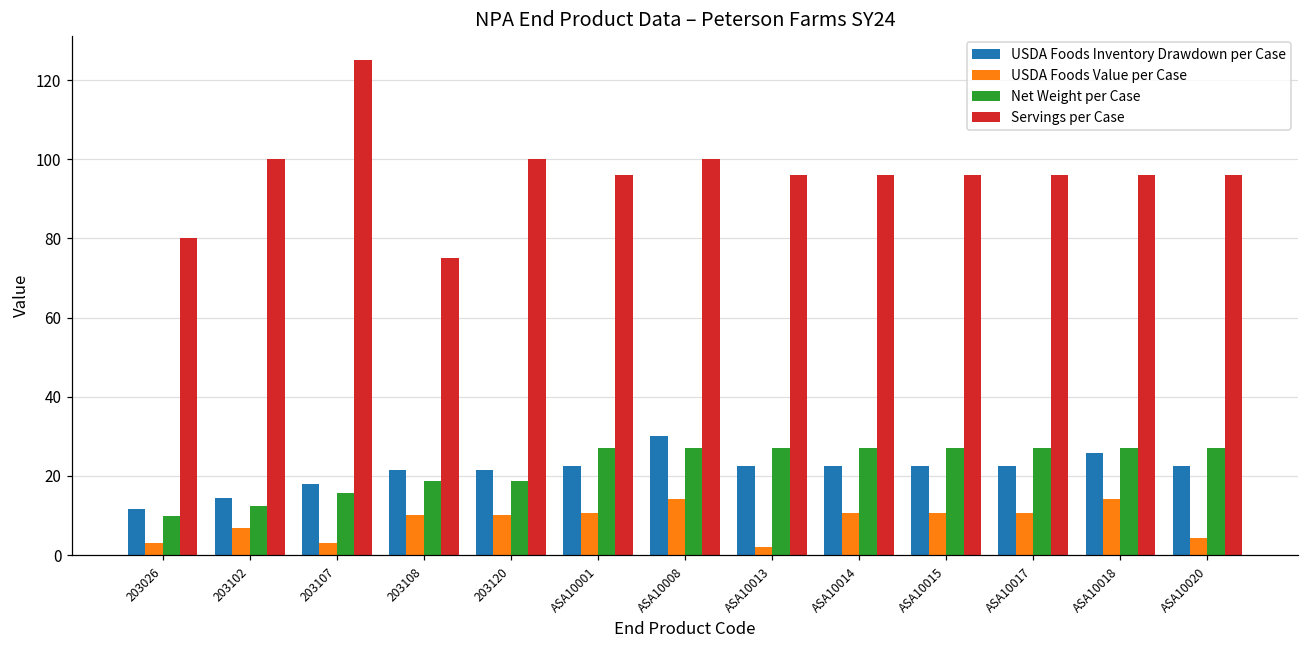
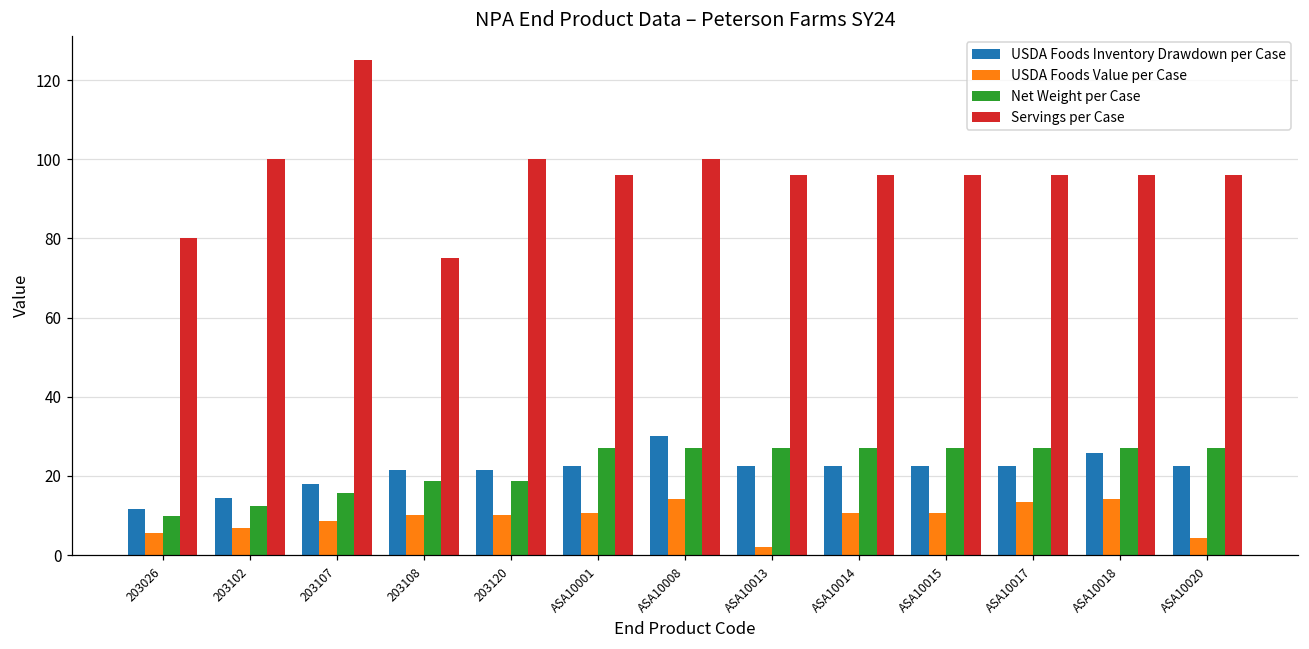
  {
    "USDA Foods Inventory Drawdown per Case": {
      "203026": 12,
      "203102": 14,
      "203107": 18,
      "203108": 22,
      "203120": 22,
      "ASA10001": 23,
      "ASA10008": 30,
      "ASA10013": 23,
      "ASA10014": 23,
      "ASA10015": 23,
      "ASA10017": 23,
      "ASA10018": 26,
      "ASA10020": 23
    },
    "USDA Foods Value per Case": {
-     "203026": 3,
+     "203026": 5,
      "203102": 7,
-     "203107": 3,
+     "203107": 9,
      "203108": 10,
      "203120": 10,
      "ASA10001": 11,
      "ASA10008": 14,
      "ASA10013": 2,
      "ASA10014": 11,
      "ASA10015": 11,
-     "ASA10017": 11,
+     "ASA10017": 13,
      "ASA10018": 14,
      "ASA10020": 4
    },
    "Net Weight per Case": {
      "203026": 10,
      "203102": 13,
      "203107": 16,
      "203108": 19,
      "203120": 19,
      "ASA10001": 27,
      "ASA10008": 27,
      "ASA10013": 27,
      "ASA10014": 27,
      "ASA10015": 27,
      "ASA10017": 27,
      "ASA10018": 27,
      "ASA10020": 27
    },
    "Servings per Case": {
      "203026": 80,
      "203102": 100,
      "203107": 125,
      "203108": 75,
      "203120": 100,
      "ASA10001": 96,
      "ASA10008": 100,
      "ASA10013": 96,
      "ASA10014": 96,
      "ASA10015": 96,
      "ASA10017": 96,
      "ASA10018": 96,
      "ASA10020": 96
    }
  }
